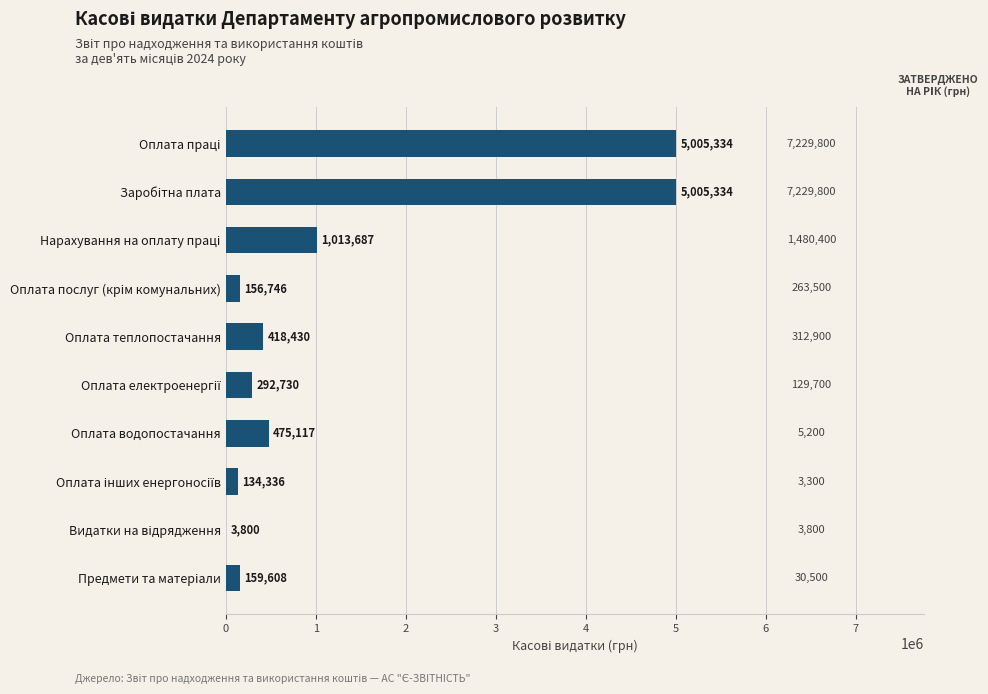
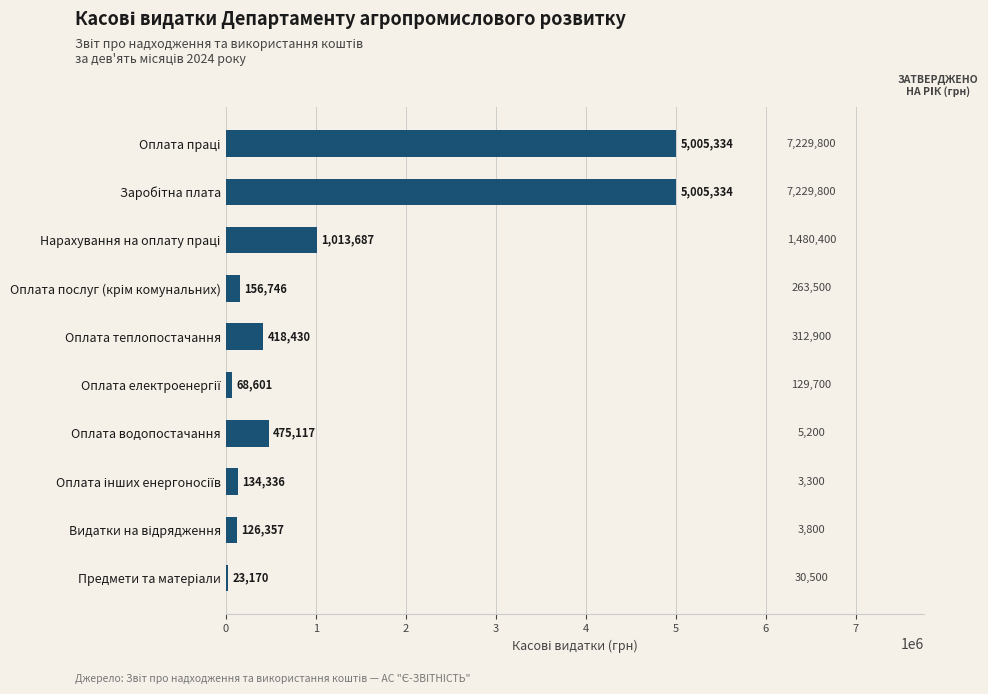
  {
    "Оплата праці": "5,005,334",
    "Заробітна плата": "5,005,334",
    "Нарахування на оплату праці": "1,013,687",
    "Оплата послуг (крім комунальних)": "156,746",
    "Оплата теплопостачання": "418,430",
-   "Оплата електроенергії": "292,730",
+   "Оплата електроенергії": "68,601",
    "Оплата водопостачання": "475,117",
    "Оплата інших енергоносіїв": "134,336",
-   "Видатки на відрядження": "3,800",
-   "Предмети та матеріали": "159,608"
+   "Видатки на відрядження": "126,357",
+   "Предмети та матеріали": "23,170"
  }
